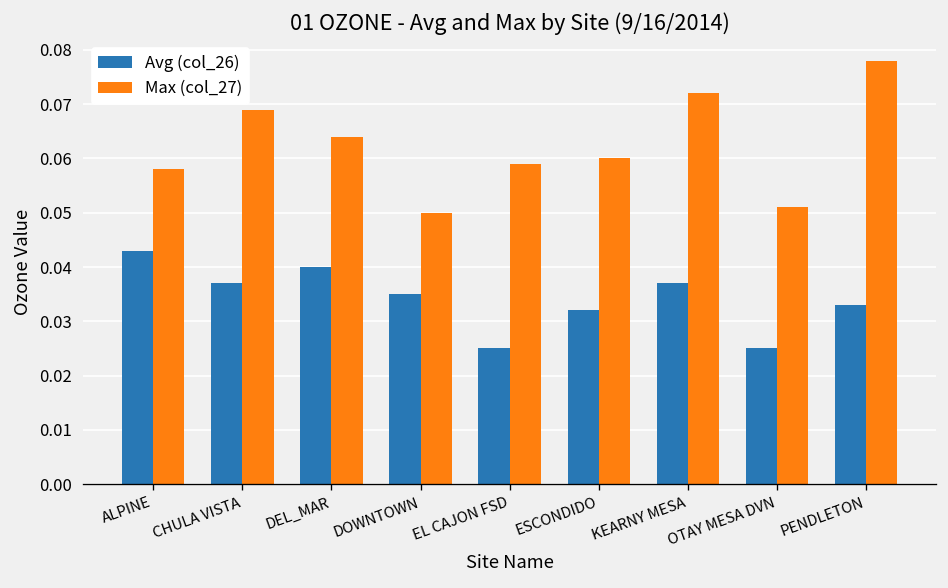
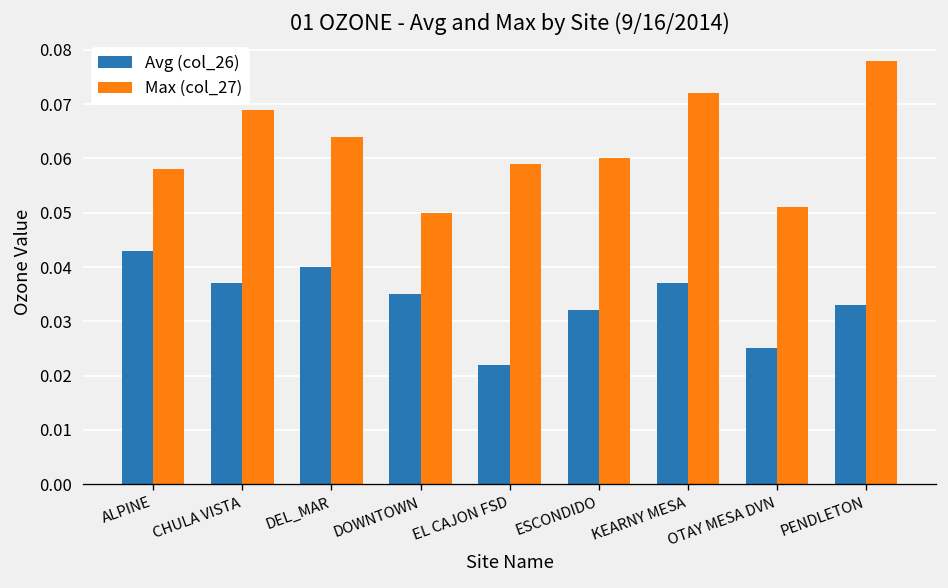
  {
    "Avg (col_26)": {
      "ALPINE": 0.043,
      "CHULA VISTA": 0.037,
      "DEL_MAR": 0.040,
      "DOWNTOWN": 0.035,
-     "EL CAJON FSD": 0.025,
+     "EL CAJON FSD": 0.022,
      "ESCONDIDO": 0.032,
      "KEARNY MESA": 0.037,
      "OTAY MESA DVN": 0.025,
      "PENDLETON": 0.033
    },
    "Max (col_27)": {
      "ALPINE": 0.058,
      "CHULA VISTA": 0.069,
      "DEL_MAR": 0.064,
      "DOWNTOWN": 0.050,
      "EL CAJON FSD": 0.059,
      "ESCONDIDO": 0.060,
      "KEARNY MESA": 0.072,
      "OTAY MESA DVN": 0.051,
      "PENDLETON": 0.078
    }
  }
